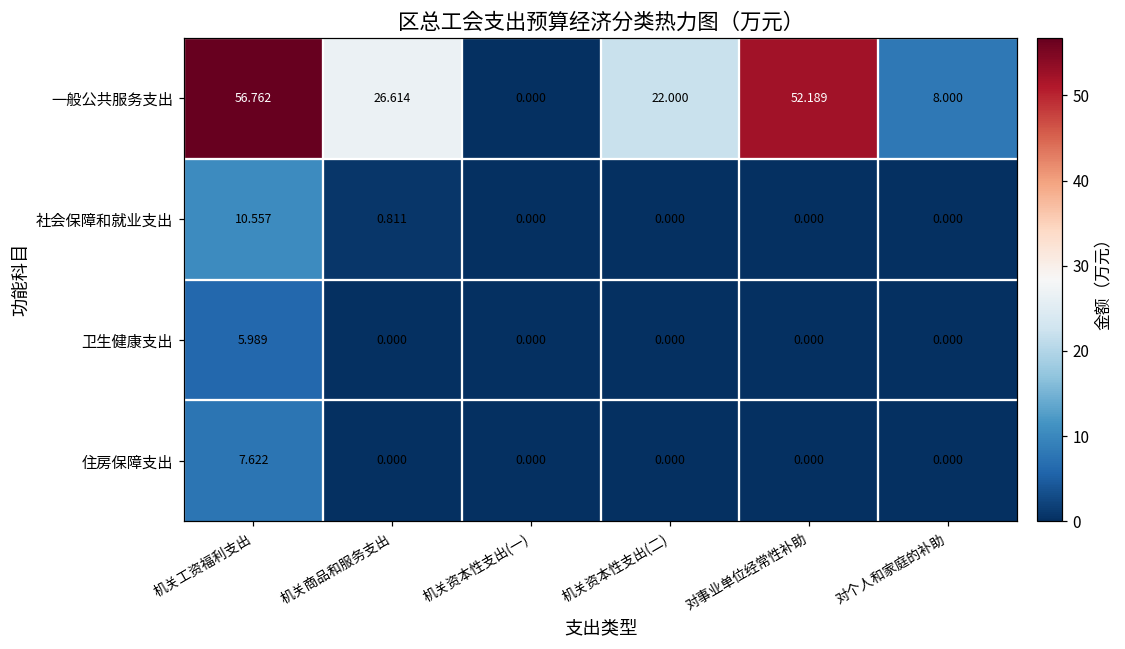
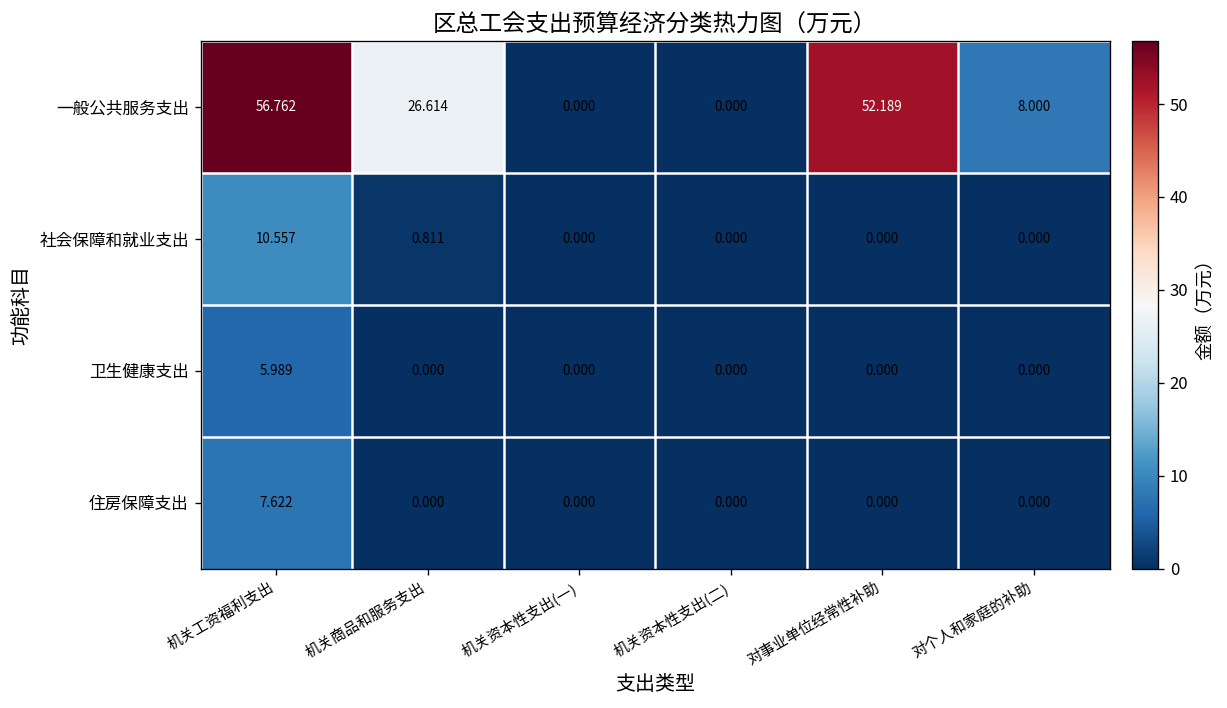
  {
    "一般公共服务支出": {
      "机关工资福利支出": 56.762,
      "机关商品和服务支出": 26.614,
      "机关资本性支出(一)": 0.000,
-     "机关资本性支出(二)": 22.000,
+     "机关资本性支出(二)": 0.000,
      "对事业单位经常性补助": 52.189,
      "对个人和家庭的补助": 8.000
    },
    "社会保障和就业支出": {
      "机关工资福利支出": 10.557,
      "机关商品和服务支出": 0.811,
      "机关资本性支出(一)": 0.000,
      "机关资本性支出(二)": 0.000,
      "对事业单位经常性补助": 0.000,
      "对个人和家庭的补助": 0.000
    },
    "卫生健康支出": {
      "机关工资福利支出": 5.989,
      "机关商品和服务支出": 0.000,
      "机关资本性支出(一)": 0.000,
      "机关资本性支出(二)": 0.000,
      "对事业单位经常性补助": 0.000,
      "对个人和家庭的补助": 0.000
    },
    "住房保障支出": {
      "机关工资福利支出": 7.622,
      "机关商品和服务支出": 0.000,
      "机关资本性支出(一)": 0.000,
      "机关资本性支出(二)": 0.000,
      "对事业单位经常性补助": 0.000,
      "对个人和家庭的补助": 0.000
    }
  }
